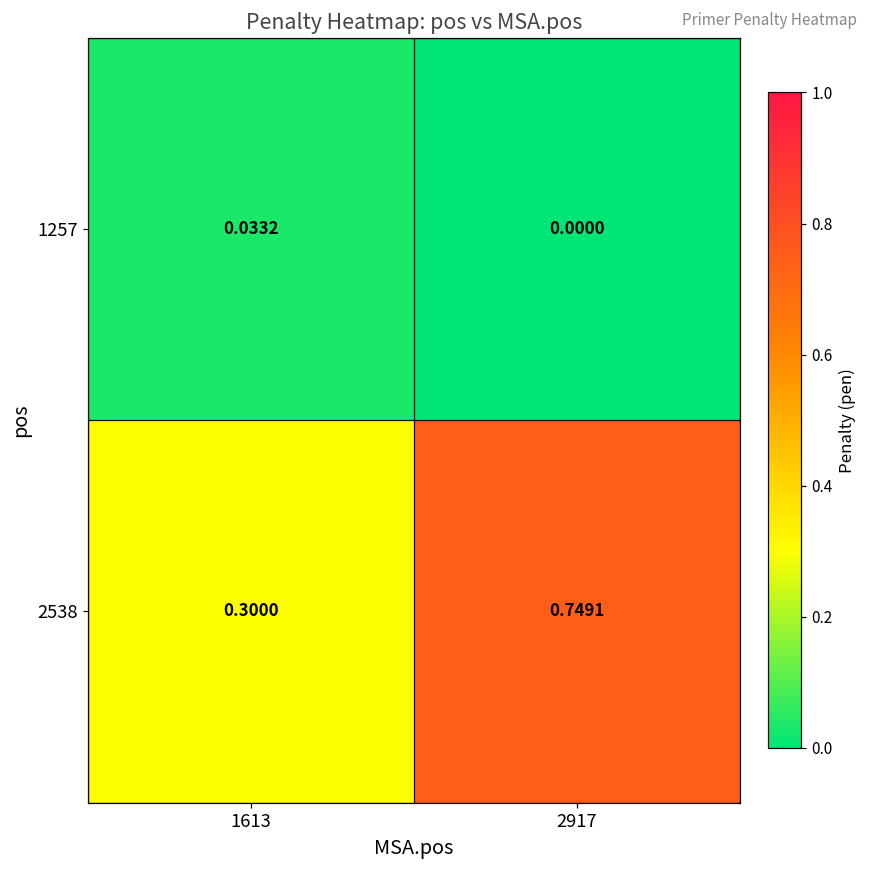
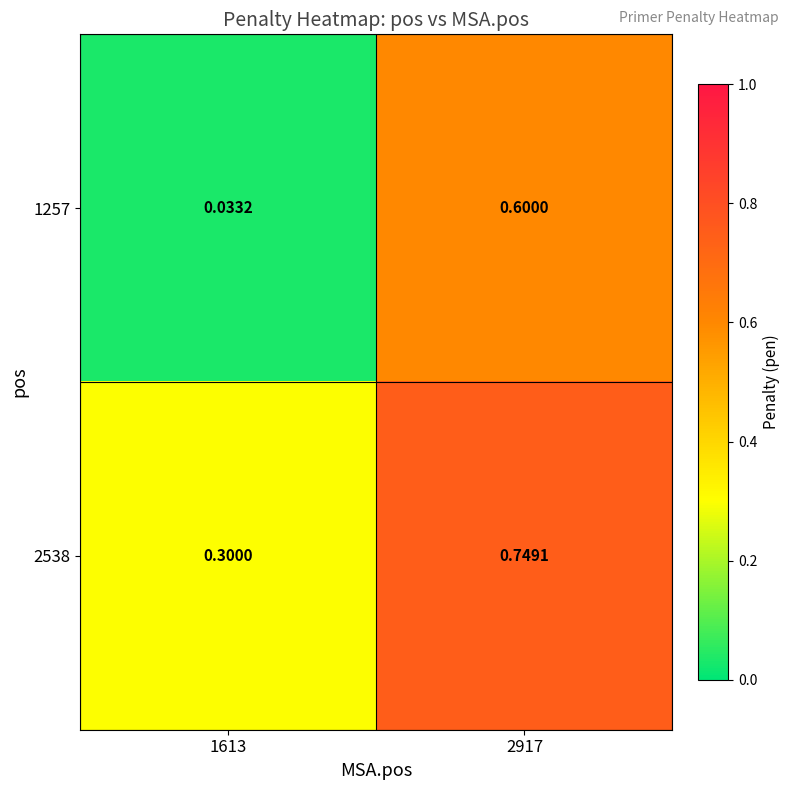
  {
    "1257": {
      "1613": 0.0332,
-     "2917": 0.0000
+     "2917": 0.6000
    },
    "2538": {
      "1613": 0.3000,
      "2917": 0.7491
    }
  }
